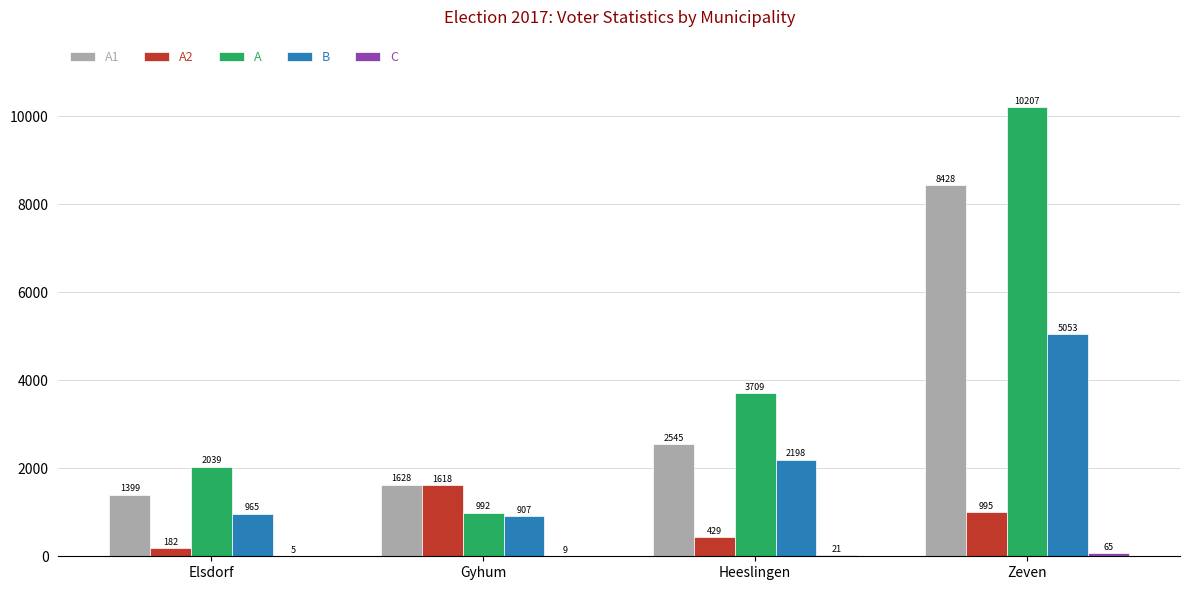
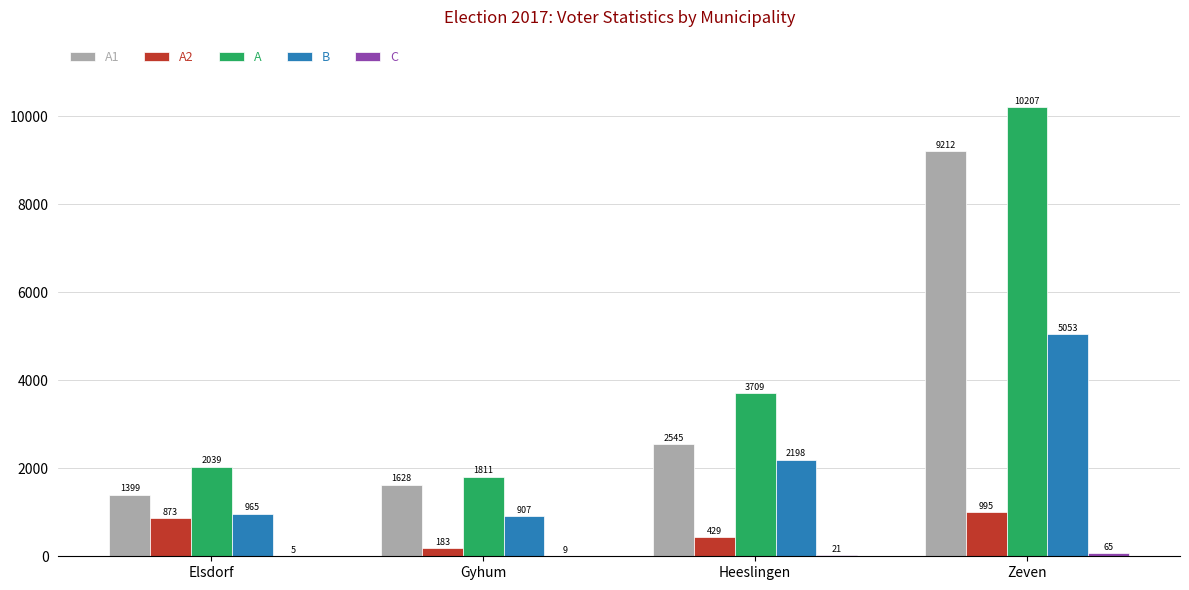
  {
    "A1": {
      "Elsdorf": 1399,
      "Gyhum": 1628,
      "Heeslingen": 2545,
-     "Zeven": 8428
+     "Zeven": 9212
    },
    "A2": {
-     "Elsdorf": 182,
-     "Gyhum": 1618,
+     "Elsdorf": 873,
+     "Gyhum": 183,
      "Heeslingen": 429,
      "Zeven": 995
    },
    "A": {
      "Elsdorf": 2039,
-     "Gyhum": 992,
+     "Gyhum": 1811,
      "Heeslingen": 3709,
      "Zeven": 10207
    },
    "B": {
      "Elsdorf": 965,
      "Gyhum": 907,
      "Heeslingen": 2198,
      "Zeven": 5053
    },
    "C": {
      "Elsdorf": 5,
      "Gyhum": 9,
      "Heeslingen": 21,
      "Zeven": 65
    }
  }
